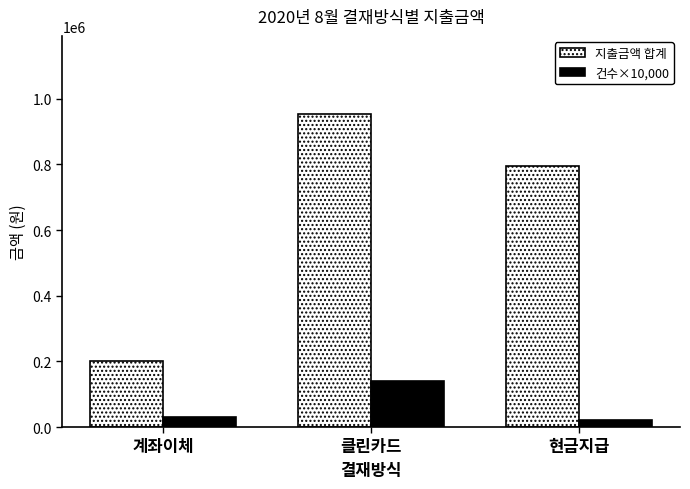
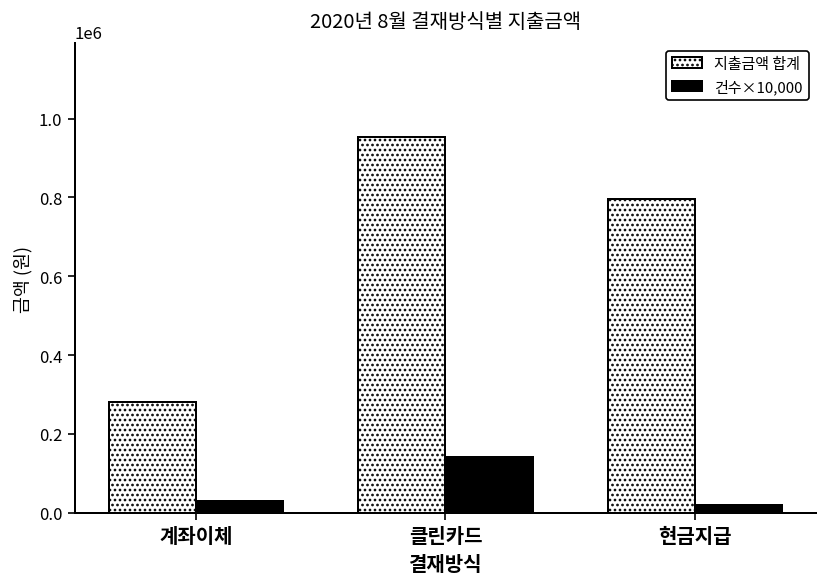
  {
    "지출금액 합계": {
-     "계좌이체": 200000,
+     "계좌이체": 280000,
      "클린카드": 950000,
      "현금지급": 800000
    },
    "건수×10,000": {
      "계좌이체": 30000,
      "클린카드": 140000,
      "현금지급": 20000
    }
  }
